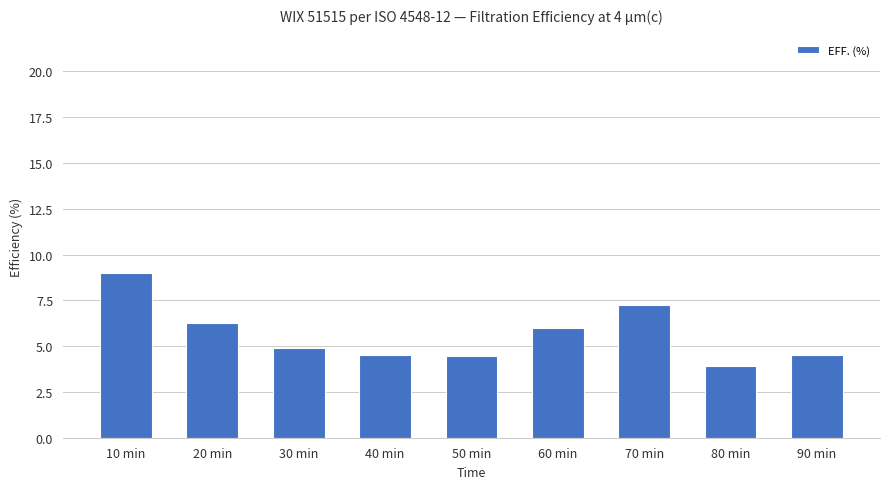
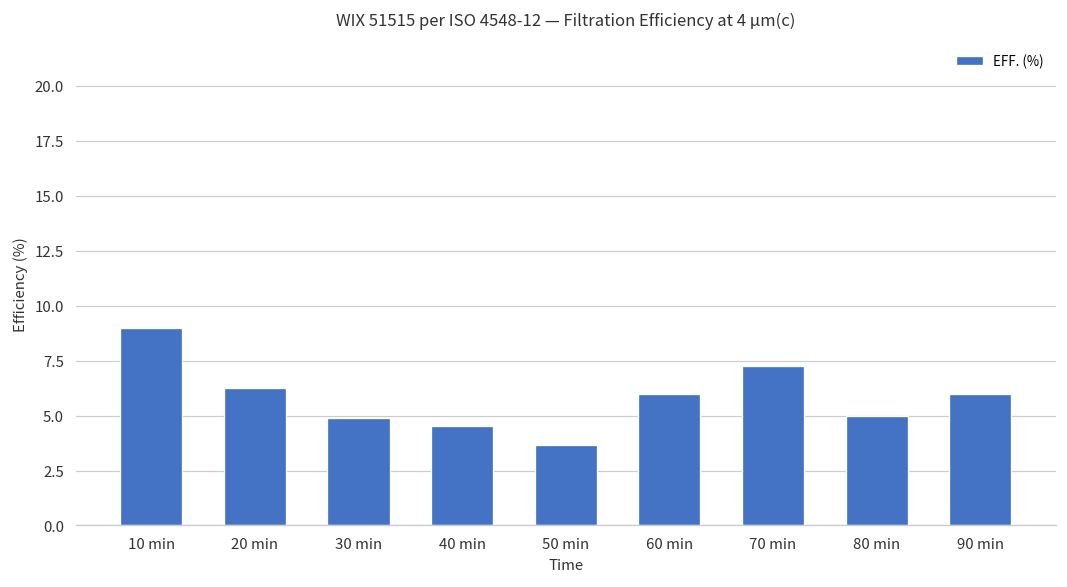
  {
    "10 min": 9.0,
    "20 min": 6.2,
    "30 min": 4.9,
    "40 min": 4.5,
-   "50 min": 4.4,
+   "50 min": 3.7,
    "60 min": 6.0,
    "70 min": 7.2,
-   "80 min": 3.9,
-   "90 min": 4.5
+   "80 min": 5.0,
+   "90 min": 6.0
  }
